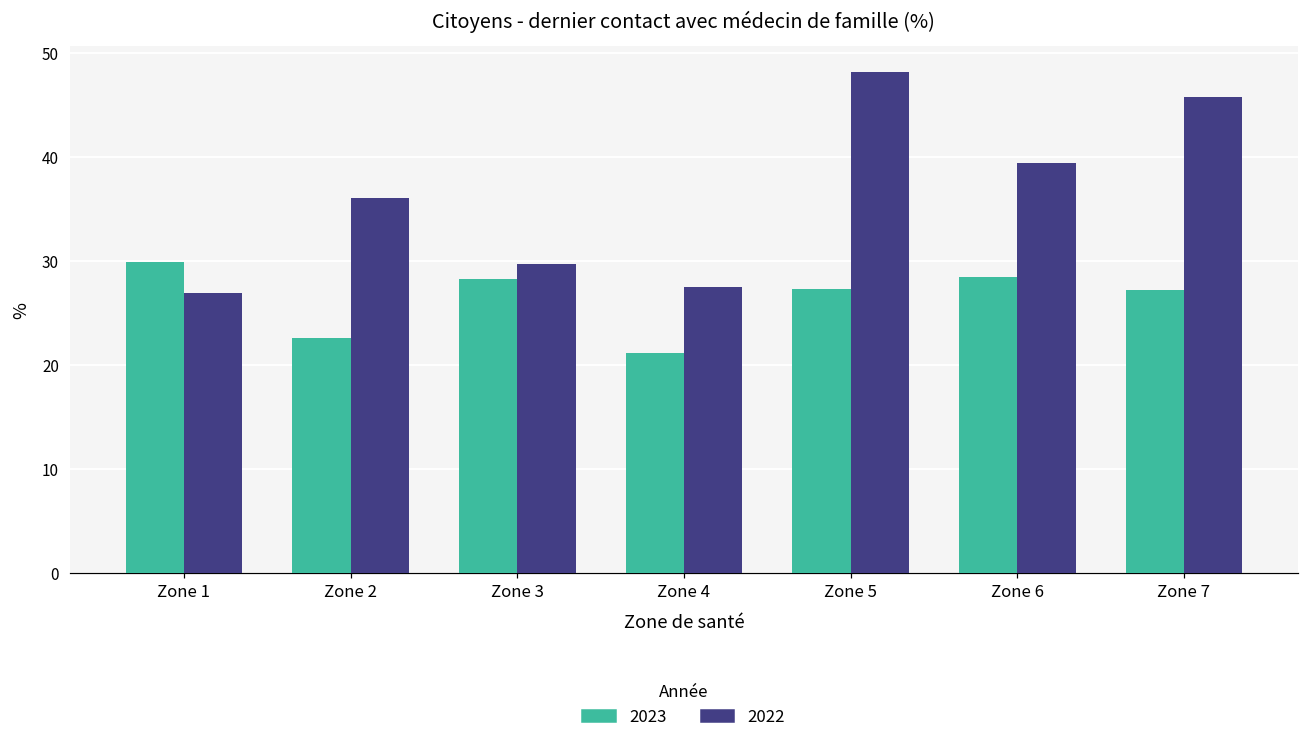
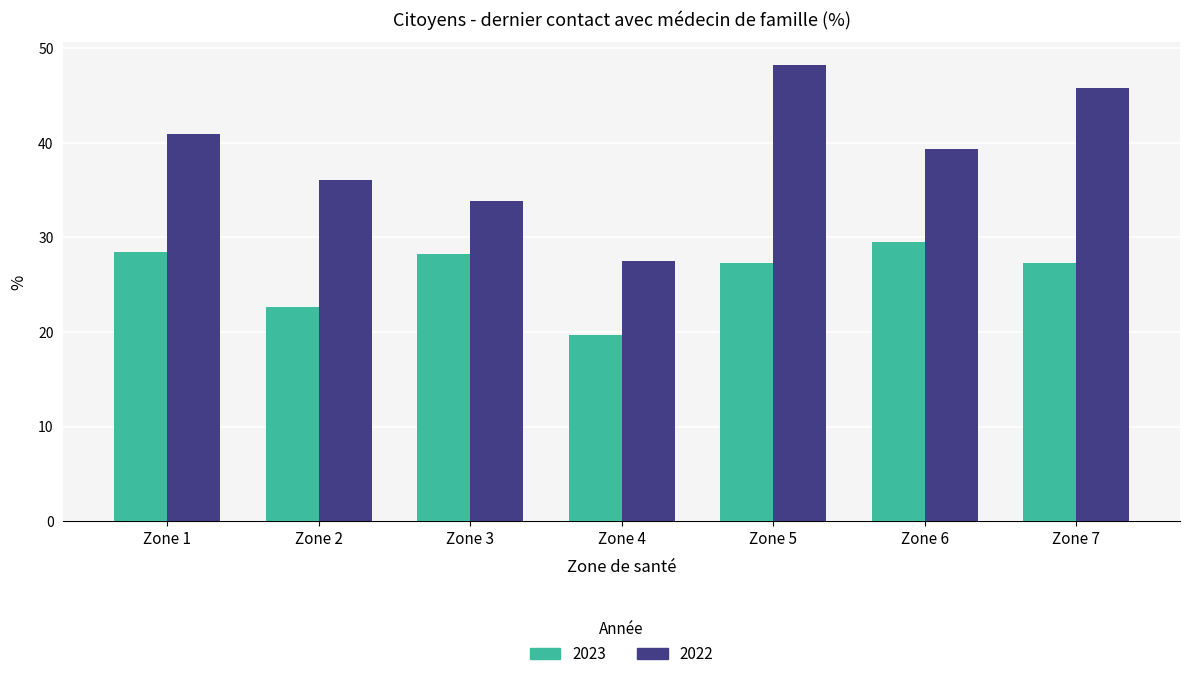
  {
    "2023": {
-     "Zone 1": 30,
+     "Zone 1": 28,
      "Zone 2": 23,
      "Zone 3": 28,
-     "Zone 4": 21,
+     "Zone 4": 20,
      "Zone 5": 27,
-     "Zone 6": 28,
+     "Zone 6": 30,
      "Zone 7": 27
    },
    "2022": {
-     "Zone 1": 27,
+     "Zone 1": 41,
      "Zone 2": 36,
-     "Zone 3": 30,
+     "Zone 3": 34,
      "Zone 4": 28,
      "Zone 5": 48,
      "Zone 6": 39,
      "Zone 7": 46
    }
  }
